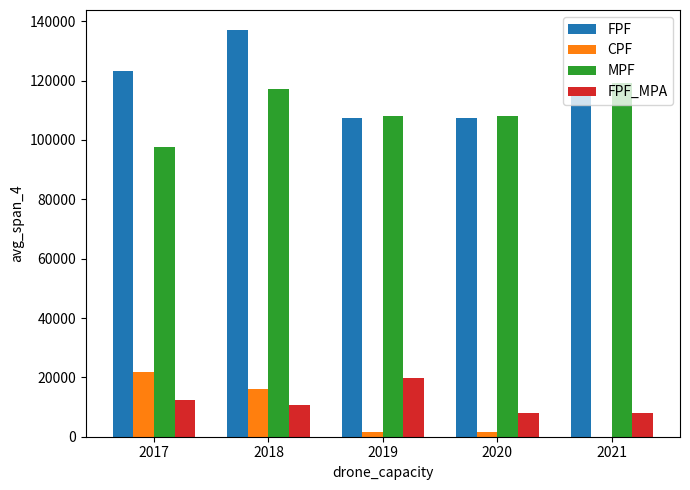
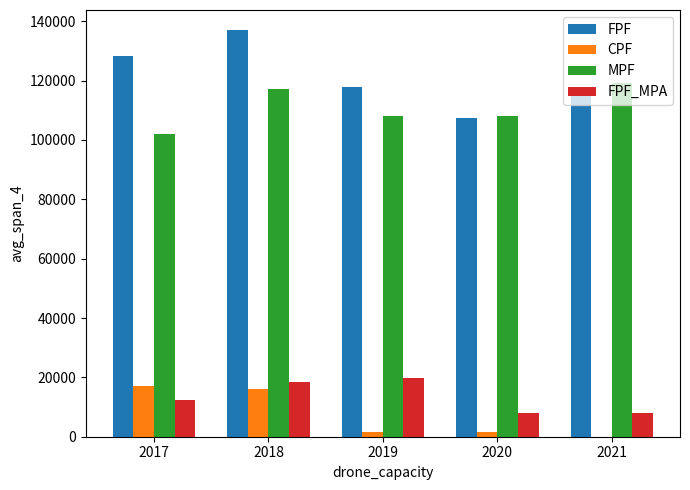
  {
    "FPF": {
-     "2017": 123000,
+     "2017": 128000,
      "2018": 137000,
-     "2019": 107000,
+     "2019": 118000,
      "2020": 107000
    },
    "CPF": {
-     "2017": 22000,
+     "2017": 17000,
      "2018": 16000,
      "2019": 2000,
      "2020": 2000,
      "2021": 0
    },
    "MPF": {
-     "2017": 98000,
+     "2017": 102000,
      "2018": 117000,
      "2019": 108000,
      "2020": 108000
    },
    "FPF_MPA": {
      "2017": 12000,
-     "2018": 11000,
+     "2018": 18000,
      "2019": 20000,
      "2020": 8000,
      "2021": 8000
    }
  }
